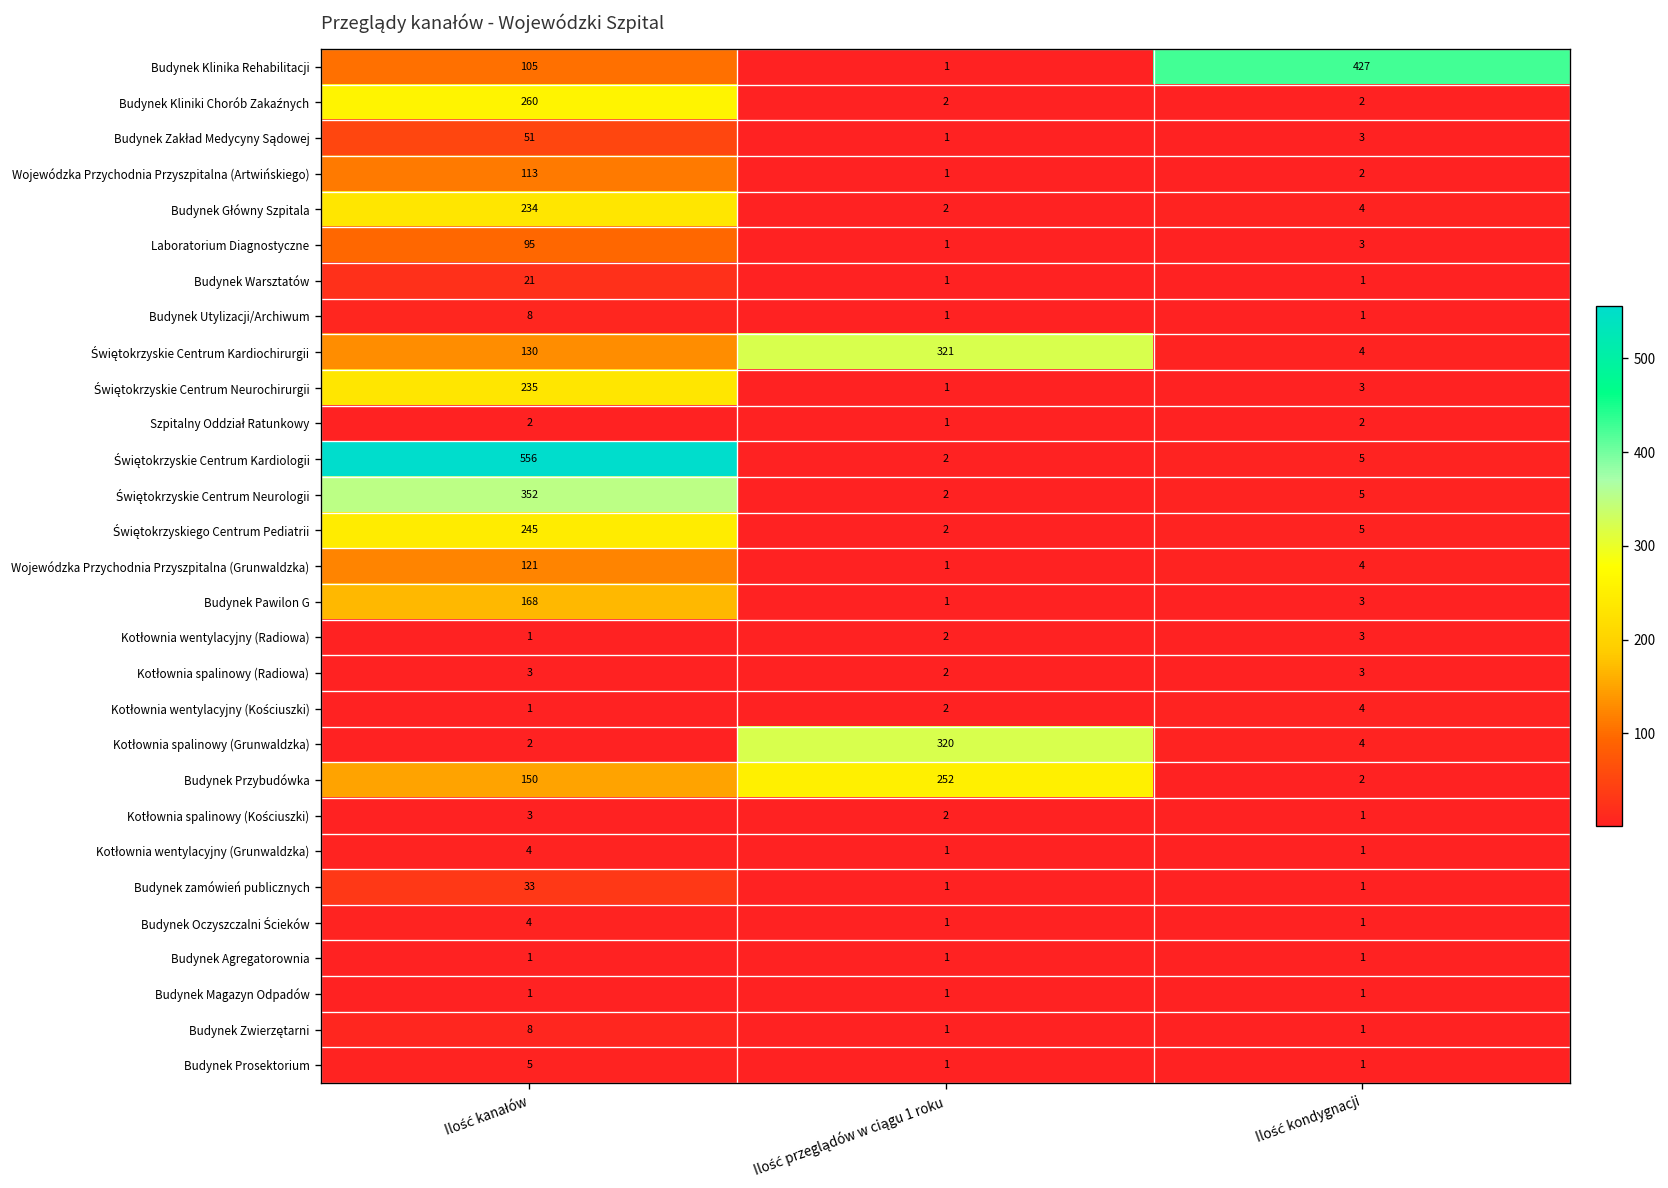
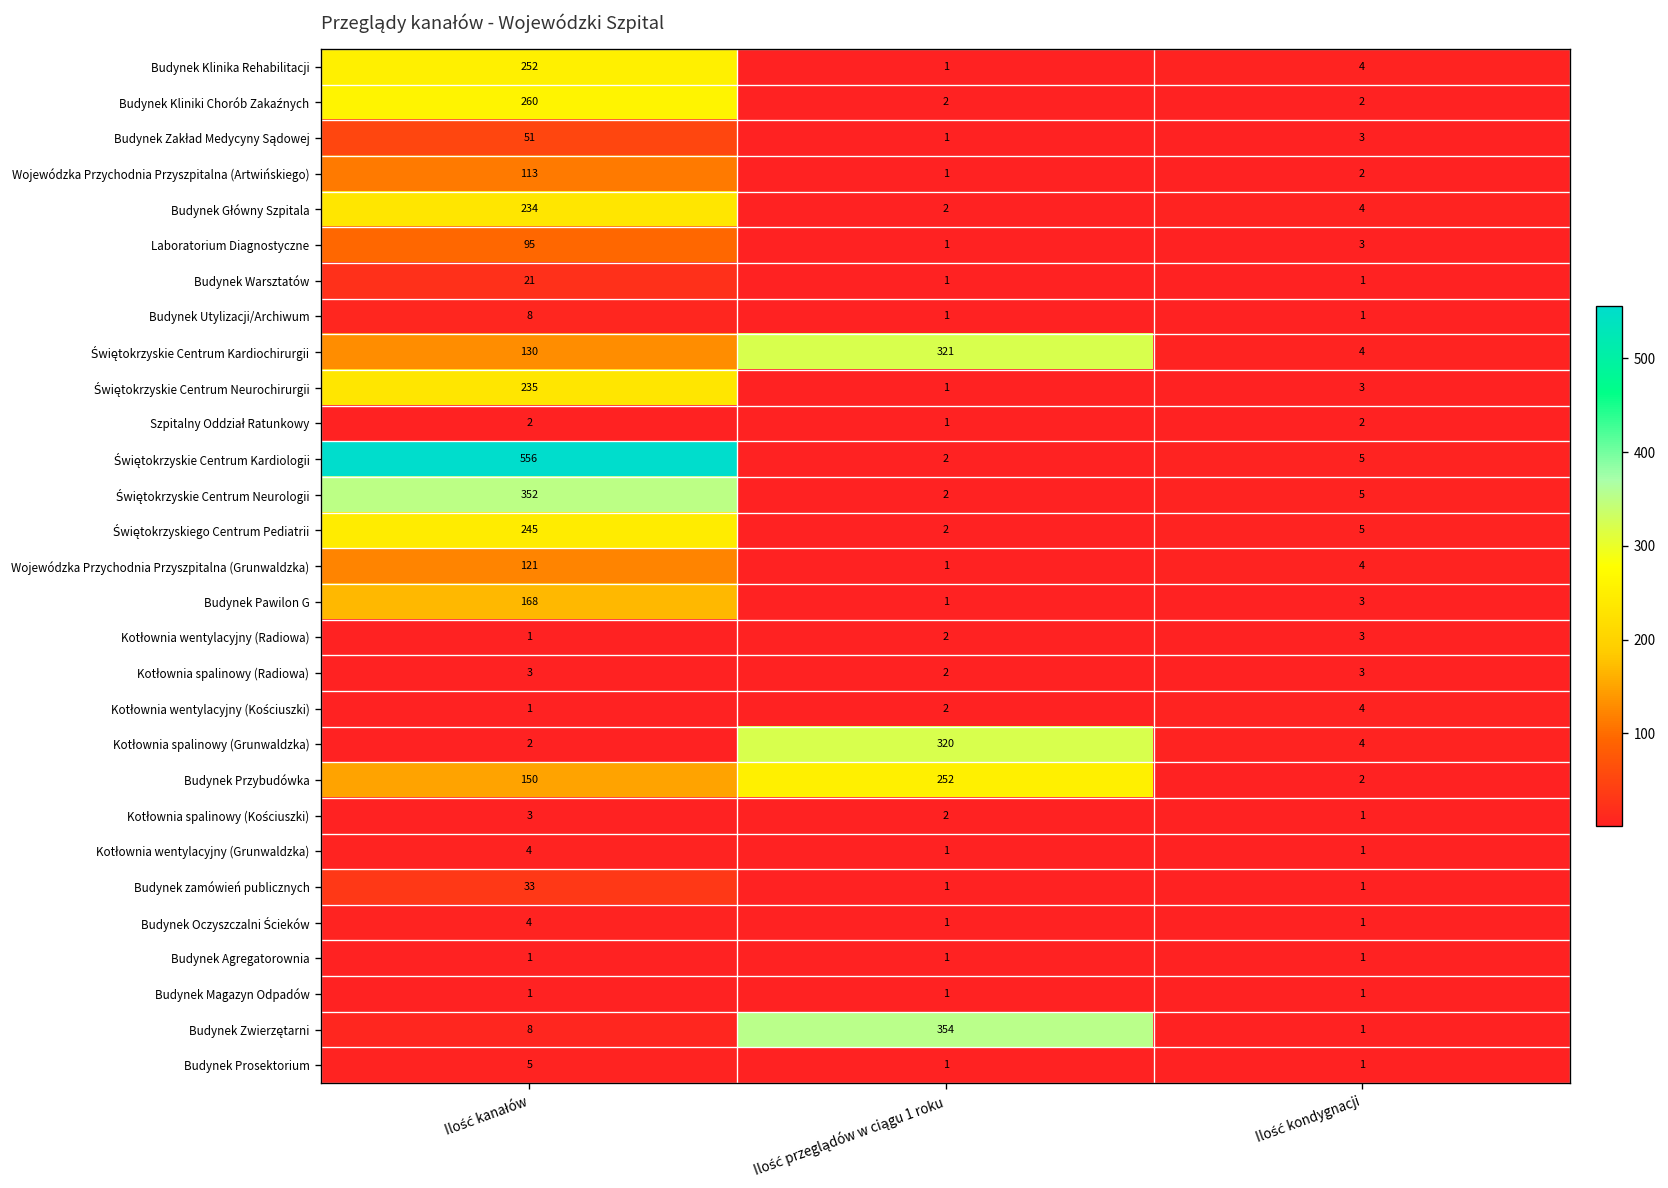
  {
    "Budynek Klinika Rehabilitacji": {
-     "Ilość kanałów": 105,
+     "Ilość kanałów": 252,
      "Ilość przeglądów w ciągu 1 roku": 1,
-     "Ilość kondygnacji": 427
+     "Ilość kondygnacji": 4
    },
    "Budynek Kliniki Chorób Zakaźnych": {
      "Ilość kanałów": 260,
      "Ilość przeglądów w ciągu 1 roku": 2,
      "Ilość kondygnacji": 2
    },
    "Budynek Zakład Medycyny Sądowej": {
      "Ilość kanałów": 51,
      "Ilość przeglądów w ciągu 1 roku": 1,
      "Ilość kondygnacji": 3
    },
    "Wojewódzka Przychodnia Przyszpitalna (Artwińskiego)": {
      "Ilość kanałów": 113,
      "Ilość przeglądów w ciągu 1 roku": 1,
      "Ilość kondygnacji": 2
    },
    "Budynek Główny Szpitala": {
      "Ilość kanałów": 234,
      "Ilość przeglądów w ciągu 1 roku": 2,
      "Ilość kondygnacji": 4
    },
    "Laboratorium Diagnostyczne": {
      "Ilość kanałów": 95,
      "Ilość przeglądów w ciągu 1 roku": 1,
      "Ilość kondygnacji": 3
    },
    "Budynek Warsztatów": {
      "Ilość kanałów": 21,
      "Ilość przeglądów w ciągu 1 roku": 1,
      "Ilość kondygnacji": 1
    },
    "Budynek Utylizacji/Archiwum": {
      "Ilość kanałów": 8,
      "Ilość przeglądów w ciągu 1 roku": 1,
      "Ilość kondygnacji": 1
    },
    "Świętokrzyskie Centrum Kardiochirurgii": {
      "Ilość kanałów": 130,
      "Ilość przeglądów w ciągu 1 roku": 321,
      "Ilość kondygnacji": 4
    },
    "Świętokrzyskie Centrum Neurochirurgii": {
      "Ilość kanałów": 235,
      "Ilość przeglądów w ciągu 1 roku": 1,
      "Ilość kondygnacji": 3
    },
    "Szpitalny Oddział Ratunkowy": {
      "Ilość kanałów": 2,
      "Ilość przeglądów w ciągu 1 roku": 1,
      "Ilość kondygnacji": 2
    },
    "Świętokrzyskie Centrum Kardiologii": {
      "Ilość kanałów": 556,
      "Ilość przeglądów w ciągu 1 roku": 2,
      "Ilość kondygnacji": 5
    },
    "Świętokrzyskie Centrum Neurologii": {
      "Ilość kanałów": 352,
      "Ilość przeglądów w ciągu 1 roku": 2,
      "Ilość kondygnacji": 5
    },
    "Świętokrzyskiego Centrum Pediatrii": {
      "Ilość kanałów": 245,
      "Ilość przeglądów w ciągu 1 roku": 2,
      "Ilość kondygnacji": 5
    },
    "Wojewódzka Przychodnia Przyszpitalna (Grunwaldzka)": {
      "Ilość kanałów": 121,
      "Ilość przeglądów w ciągu 1 roku": 1,
      "Ilość kondygnacji": 4
    },
    "Budynek Pawilon G": {
      "Ilość kanałów": 168,
      "Ilość przeglądów w ciągu 1 roku": 1,
      "Ilość kondygnacji": 3
    },
    "Kotłownia wentylacyjny (Radiowa)": {
      "Ilość kanałów": 1,
      "Ilość przeglądów w ciągu 1 roku": 2,
      "Ilość kondygnacji": 3
    },
    "Kotłownia spalinowy (Radiowa)": {
      "Ilość kanałów": 3,
      "Ilość przeglądów w ciągu 1 roku": 2,
      "Ilość kondygnacji": 3
    },
    "Kotłownia wentylacyjny (Kościuszki)": {
      "Ilość kanałów": 1,
      "Ilość przeglądów w ciągu 1 roku": 2,
      "Ilość kondygnacji": 4
    },
    "Kotłownia spalinowy (Grunwaldzka)": {
      "Ilość kanałów": 2,
      "Ilość przeglądów w ciągu 1 roku": 320,
      "Ilość kondygnacji": 4
    },
    "Budynek Przybudówka": {
      "Ilość kanałów": 150,
      "Ilość przeglądów w ciągu 1 roku": 252,
      "Ilość kondygnacji": 2
    },
    "Kotłownia spalinowy (Kościuszki)": {
      "Ilość kanałów": 3,
      "Ilość przeglądów w ciągu 1 roku": 2,
      "Ilość kondygnacji": 1
    },
    "Kotłownia wentylacyjny (Grunwaldzka)": {
      "Ilość kanałów": 4,
      "Ilość przeglądów w ciągu 1 roku": 1,
      "Ilość kondygnacji": 1
    },
    "Budynek zamówień publicznych": {
      "Ilość kanałów": 33,
      "Ilość przeglądów w ciągu 1 roku": 1,
      "Ilość kondygnacji": 1
    },
    "Budynek Oczyszczalni Ścieków": {
      "Ilość kanałów": 4,
      "Ilość przeglądów w ciągu 1 roku": 1,
      "Ilość kondygnacji": 1
    },
    "Budynek Agregatorownia": {
      "Ilość kanałów": 1,
      "Ilość przeglądów w ciągu 1 roku": 1,
      "Ilość kondygnacji": 1
    },
    "Budynek Magazyn Odpadów": {
      "Ilość kanałów": 1,
      "Ilość przeglądów w ciągu 1 roku": 1,
      "Ilość kondygnacji": 1
    },
    "Budynek Zwierzętarni": {
      "Ilość kanałów": 8,
-     "Ilość przeglądów w ciągu 1 roku": 1,
+     "Ilość przeglądów w ciągu 1 roku": 354,
      "Ilość kondygnacji": 1
    },
    "Budynek Prosektorium": {
      "Ilość kanałów": 5,
      "Ilość przeglądów w ciągu 1 roku": 1,
      "Ilość kondygnacji": 1
    }
  }
